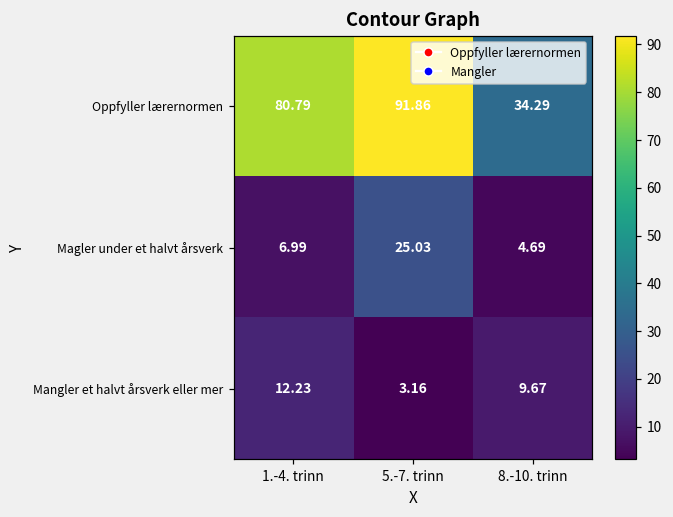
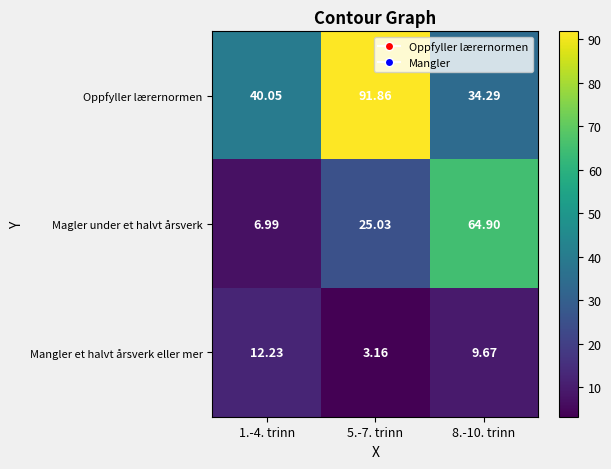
  {
    "Oppfyller lærernormen": {
-     "1.-4. trinn": 80.79,
+     "1.-4. trinn": 40.05,
      "5.-7. trinn": 91.86,
      "8.-10. trinn": 34.29
    },
    "Magler under et halvt årsverk": {
      "1.-4. trinn": 6.99,
      "5.-7. trinn": 25.03,
-     "8.-10. trinn": 4.69
+     "8.-10. trinn": 64.90
    },
    "Mangler et halvt årsverk eller mer": {
      "1.-4. trinn": 12.23,
      "5.-7. trinn": 3.16,
      "8.-10. trinn": 9.67
    }
  }
